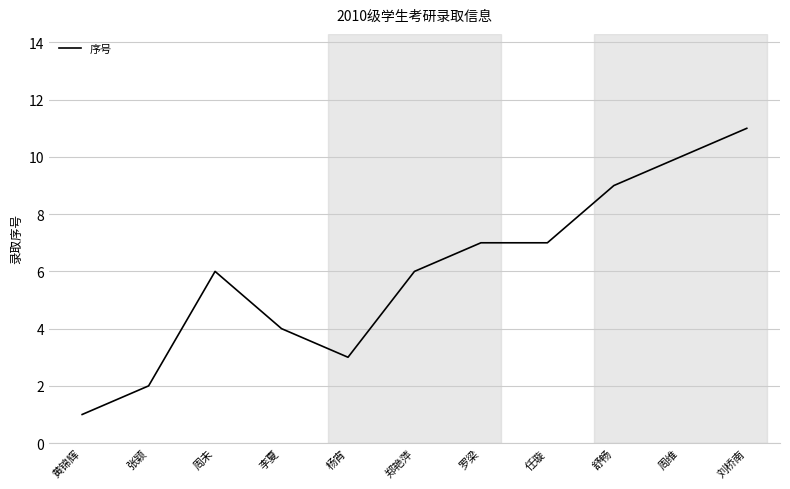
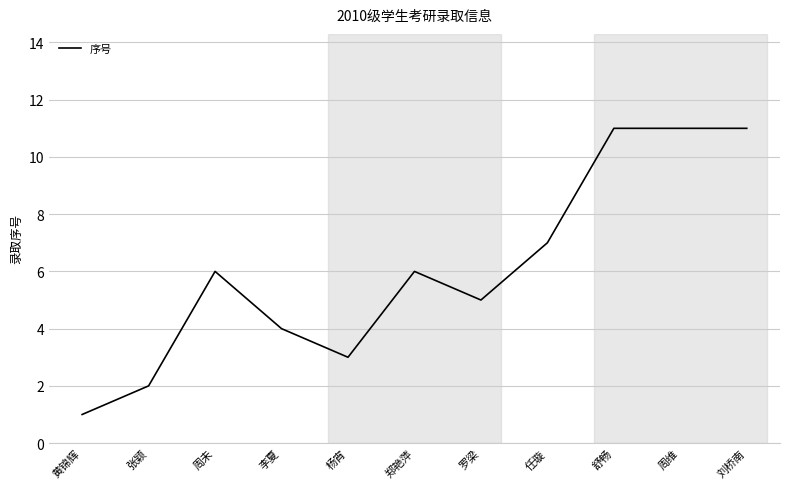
  {
    "黄锦辉": 1,
    "张颖": 2,
    "周未": 6,
    "李夏": 4,
    "杨宵": 3,
    "郑艳萍": 6,
-   "罗梁": 7,
+   "罗梁": 5,
    "任璇": 7,
-   "舒畅": 9,
-   "周维": 10,
+   "舒畅": 11,
+   "周维": 11,
    "刘桥南": 11
  }
